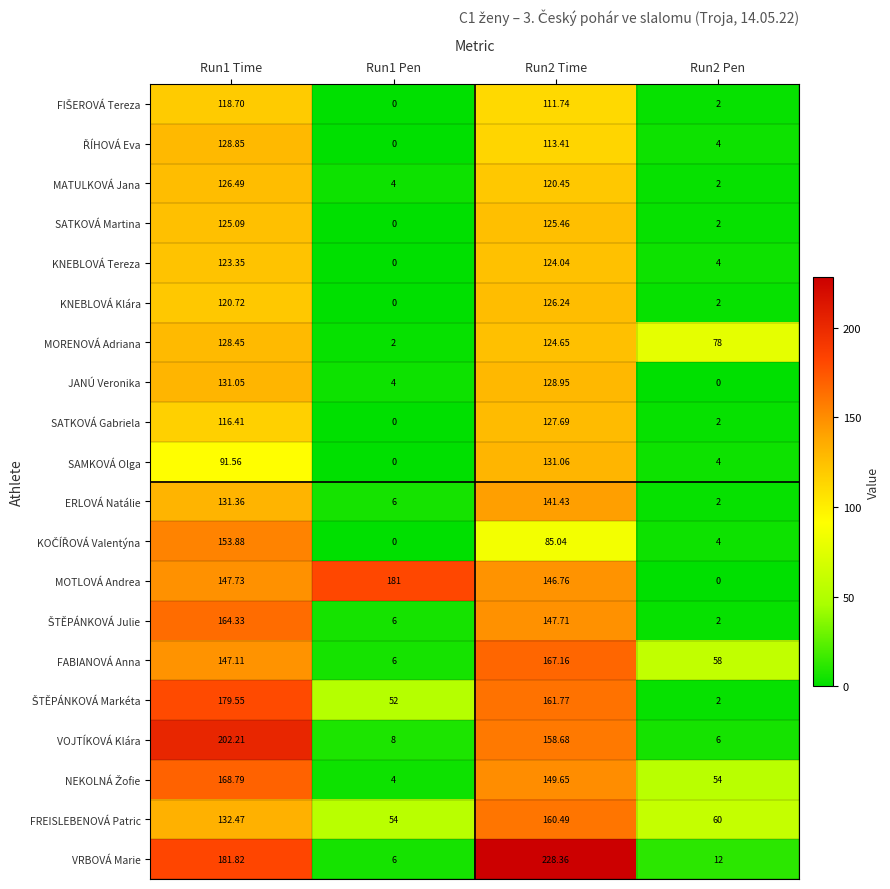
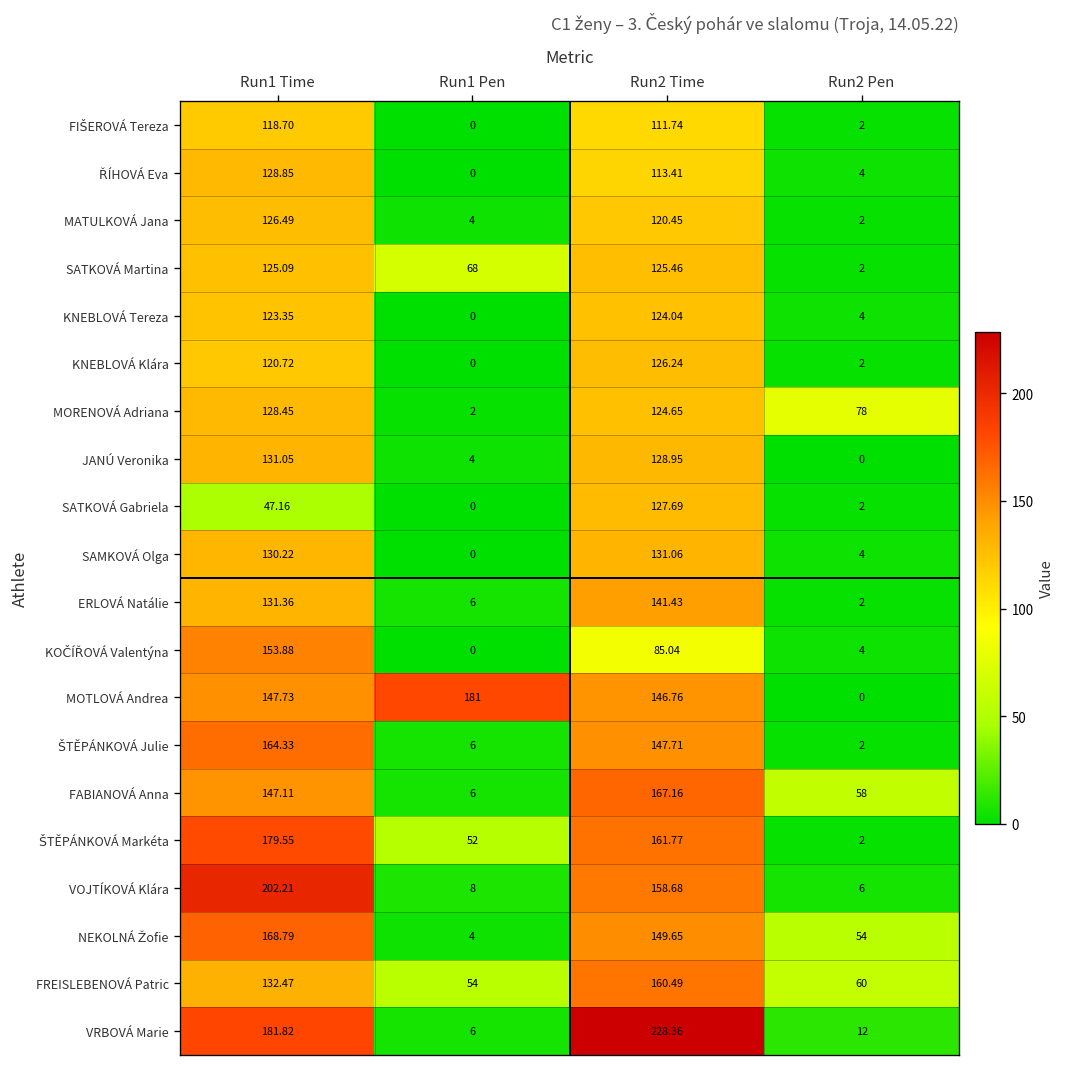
  {
    "FIŠEROVÁ Tereza": {
      "Run1 Time": 118.70,
      "Run1 Pen": 0,
      "Run2 Time": 111.74,
      "Run2 Pen": 2
    },
    "ŘÍHOVÁ Eva": {
      "Run1 Time": 128.85,
      "Run1 Pen": 0,
      "Run2 Time": 113.41,
      "Run2 Pen": 4
    },
    "MATULKOVÁ Jana": {
      "Run1 Time": 126.49,
      "Run1 Pen": 4,
      "Run2 Time": 120.45,
      "Run2 Pen": 2
    },
    "SATKOVÁ Martina": {
      "Run1 Time": 125.09,
-     "Run1 Pen": 0,
+     "Run1 Pen": 68,
      "Run2 Time": 125.46,
      "Run2 Pen": 2
    },
    "KNEBLOVÁ Tereza": {
      "Run1 Time": 123.35,
      "Run1 Pen": 0,
      "Run2 Time": 124.04,
      "Run2 Pen": 4
    },
    "KNEBLOVÁ Klára": {
      "Run1 Time": 120.72,
      "Run1 Pen": 0,
      "Run2 Time": 126.24,
      "Run2 Pen": 2
    },
    "MORENOVÁ Adriana": {
      "Run1 Time": 128.45,
      "Run1 Pen": 2,
      "Run2 Time": 124.65,
      "Run2 Pen": 78
    },
    "JANÚ Veronika": {
      "Run1 Time": 131.05,
      "Run1 Pen": 4,
      "Run2 Time": 128.95,
      "Run2 Pen": 0
    },
    "SATKOVÁ Gabriela": {
-     "Run1 Time": 116.41,
+     "Run1 Time": 47.16,
      "Run1 Pen": 0,
      "Run2 Time": 127.69,
      "Run2 Pen": 2
    },
    "SAMKOVÁ Olga": {
-     "Run1 Time": 91.56,
+     "Run1 Time": 130.22,
      "Run1 Pen": 0,
      "Run2 Time": 131.06,
      "Run2 Pen": 4
    },
    "ERLOVÁ Natálie": {
      "Run1 Time": 131.36,
      "Run1 Pen": 6,
      "Run2 Time": 141.43,
      "Run2 Pen": 2
    },
    "KOČÍŘOVÁ Valentýna": {
      "Run1 Time": 153.88,
      "Run1 Pen": 0,
      "Run2 Time": 85.04,
      "Run2 Pen": 4
    },
    "MOTLOVÁ Andrea": {
      "Run1 Time": 147.73,
      "Run1 Pen": 181,
      "Run2 Time": 146.76,
      "Run2 Pen": 0
    },
    "ŠTĚPÁNKOVÁ Julie": {
      "Run1 Time": 164.33,
      "Run1 Pen": 6,
      "Run2 Time": 147.71,
      "Run2 Pen": 2
    },
    "FABIANOVÁ Anna": {
      "Run1 Time": 147.11,
      "Run1 Pen": 6,
      "Run2 Time": 167.16,
      "Run2 Pen": 58
    },
    "ŠTĚPÁNKOVÁ Markéta": {
      "Run1 Time": 179.55,
      "Run1 Pen": 52,
      "Run2 Time": 161.77,
      "Run2 Pen": 2
    },
    "VOJTÍKOVÁ Klára": {
      "Run1 Time": 202.21,
      "Run1 Pen": 8,
      "Run2 Time": 158.68,
      "Run2 Pen": 6
    },
    "NEKOLNÁ Žofie": {
      "Run1 Time": 168.79,
      "Run1 Pen": 4,
      "Run2 Time": 149.65,
      "Run2 Pen": 54
    },
    "FREISLEBENOVÁ Patric": {
      "Run1 Time": 132.47,
      "Run1 Pen": 54,
      "Run2 Time": 160.49,
      "Run2 Pen": 60
    },
    "VRBOVÁ Marie": {
      "Run1 Time": 181.82,
      "Run1 Pen": 6,
      "Run2 Time": 228.36,
      "Run2 Pen": 12
    }
  }
